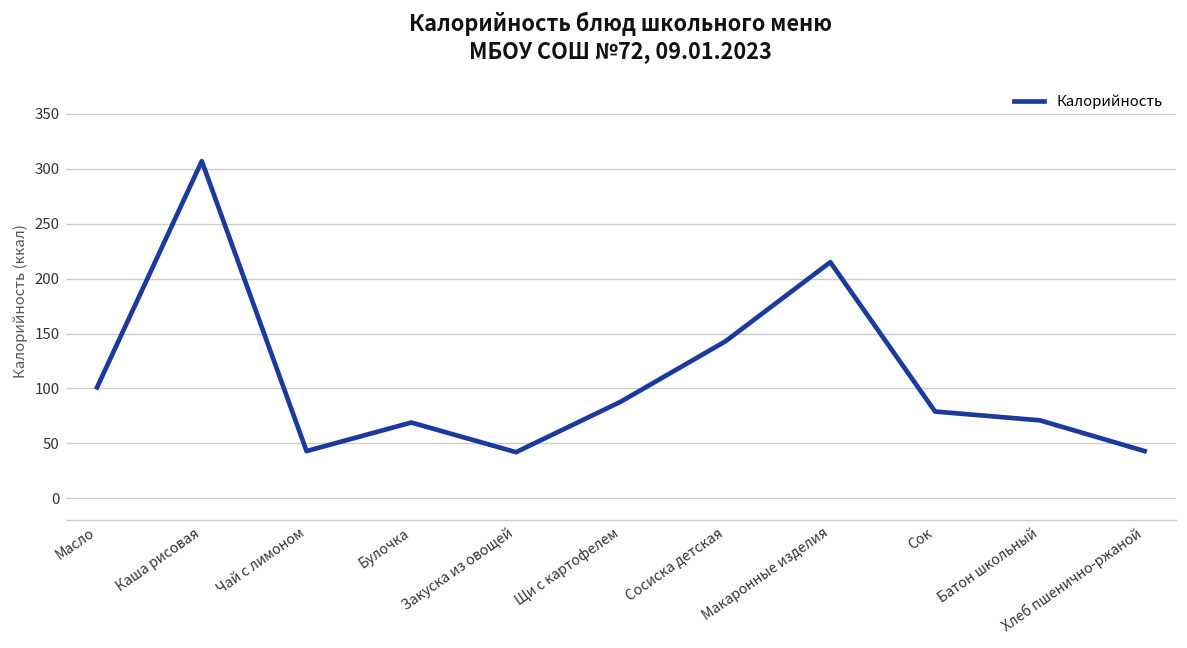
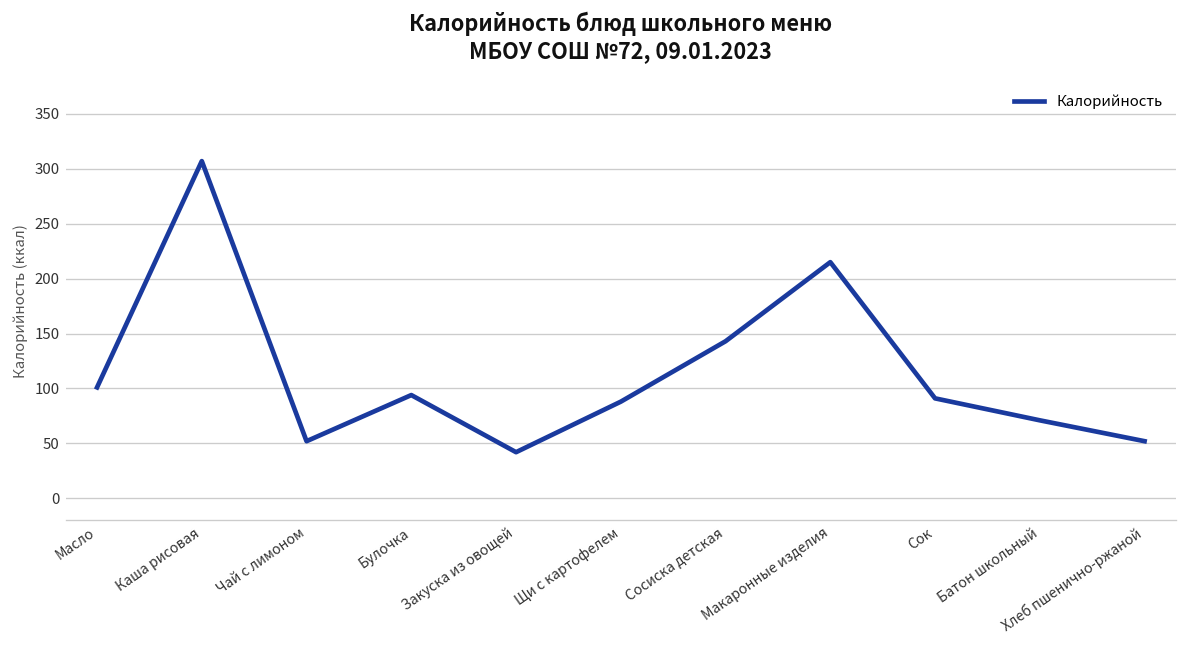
  {
    "Масло": 100,
    "Каша рисовая": 310,
-   "Чай с лимоном": 40,
-   "Булочка": 70,
+   "Чай с лимоном": 50,
+   "Булочка": 90,
    "Закуска из овощей": 40,
    "Щи с картофелем": 90,
    "Сосиска детская": 140,
    "Макаронные изделия": 220,
-   "Сок": 80,
+   "Сок": 90,
    "Батон школьный": 70,
-   "Хлеб пшенично-ржаной": 40
+   "Хлеб пшенично-ржаной": 50
  }
